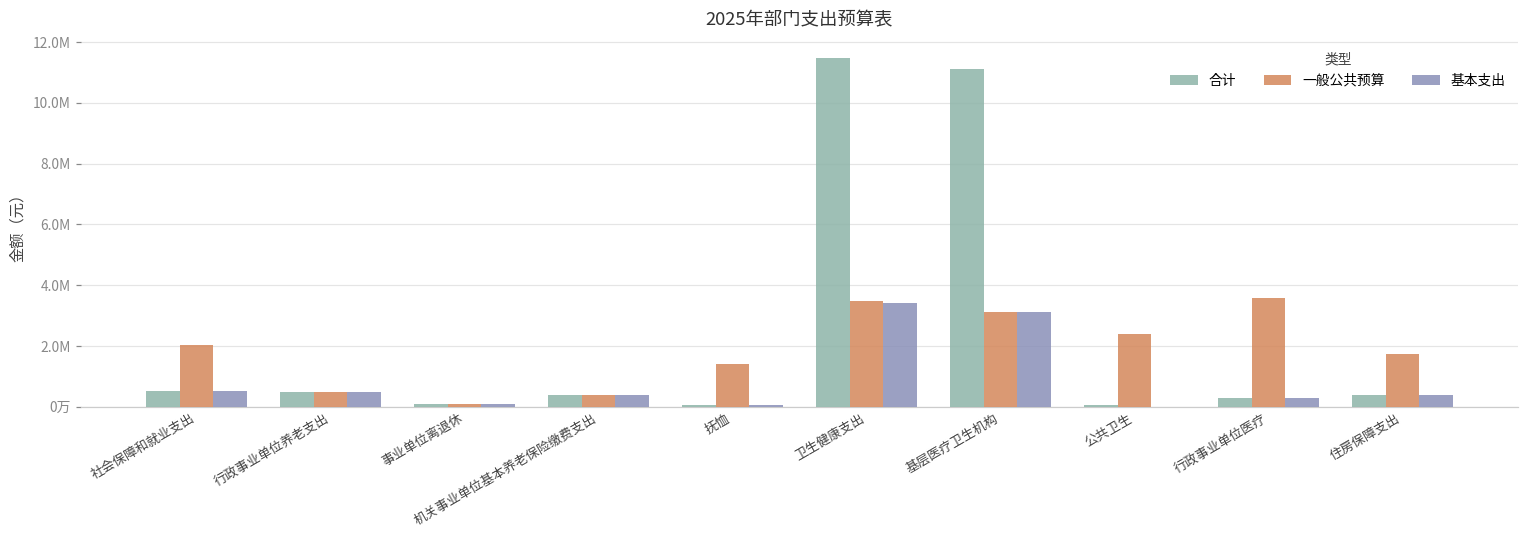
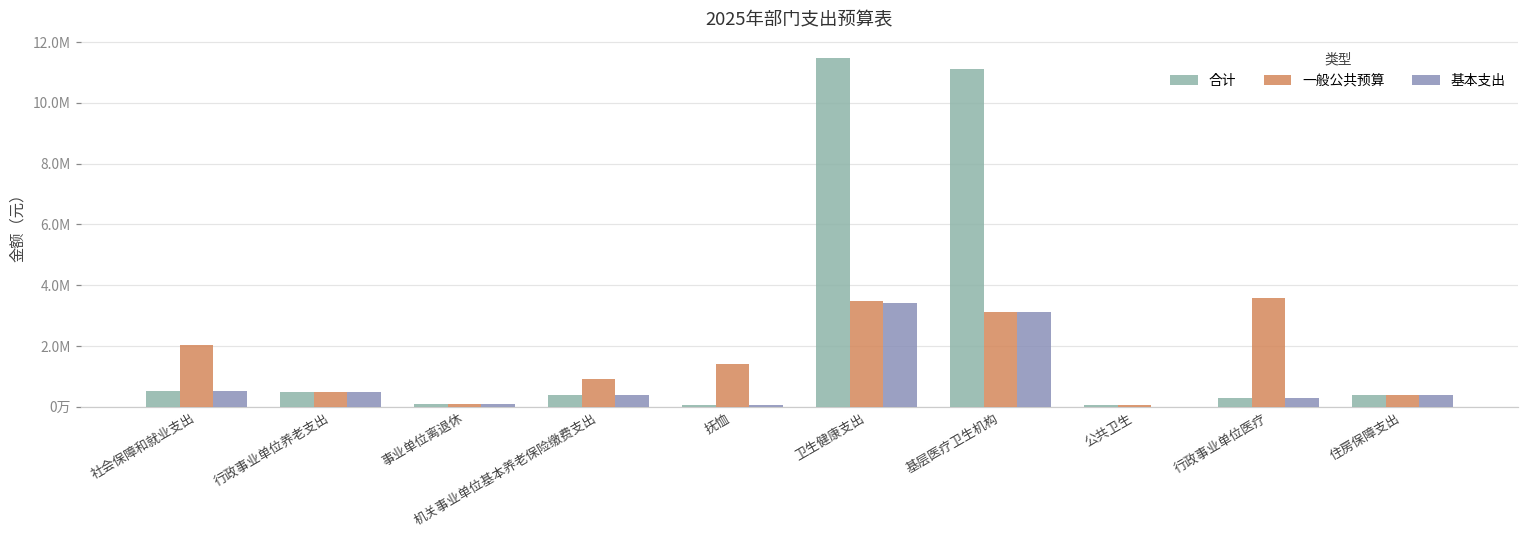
  {
    "一般公共预算": {
      "社会保障和就业支出": 2000000,
      "行政事业单位养老支出": 500000,
      "事业单位离退休": 100000,
-     "机关事业单位基本养老保险缴费支出": 400000,
+     "机关事业单位基本养老保险缴费支出": 900000,
      "抚恤": 1400000,
      "卫生健康支出": 3500000,
      "基层医疗卫生机构": 3100000,
-     "公共卫生": 2400000,
+     "公共卫生": 100000,
      "行政事业单位医疗": 3600000,
-     "住房保障支出": 1700000
+     "住房保障支出": 400000
    }
  }
